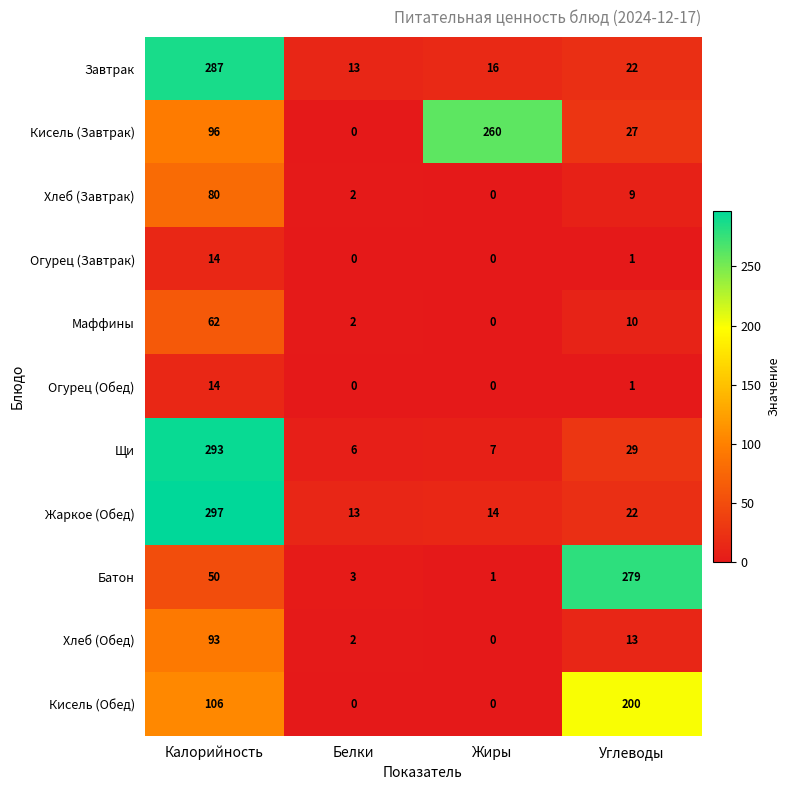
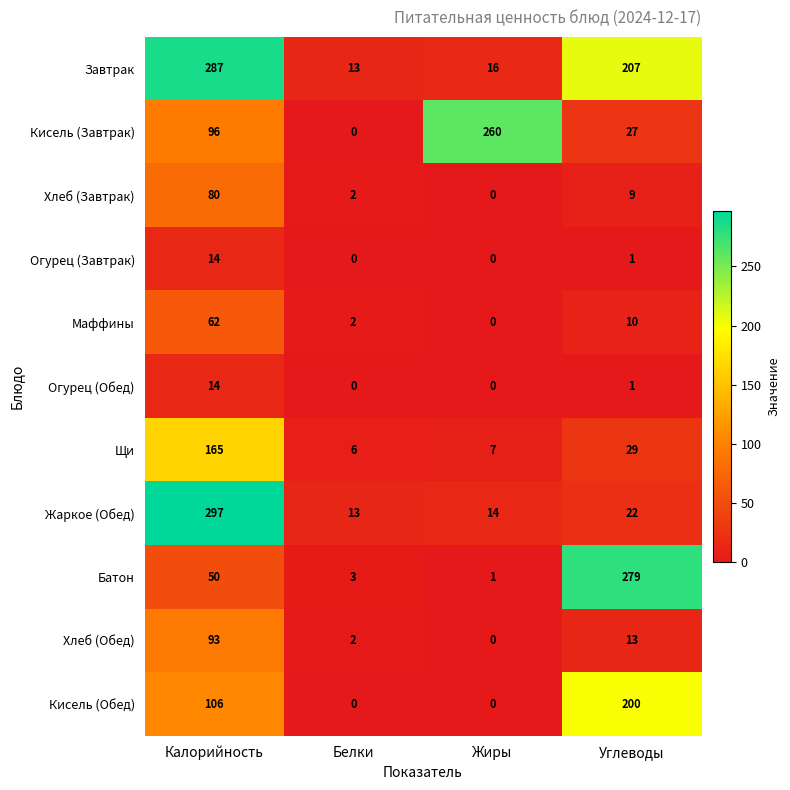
  {
    "Завтрак": {
      "Калорийность": 287,
      "Белки": 13,
      "Жиры": 16,
-     "Углеводы": 22
+     "Углеводы": 207
    },
    "Кисель (Завтрак)": {
      "Калорийность": 96,
      "Белки": 0,
      "Жиры": 260,
      "Углеводы": 27
    },
    "Хлеб (Завтрак)": {
      "Калорийность": 80,
      "Белки": 2,
      "Жиры": 0,
      "Углеводы": 9
    },
    "Огурец (Завтрак)": {
      "Калорийность": 14,
      "Белки": 0,
      "Жиры": 0,
      "Углеводы": 1
    },
    "Маффины": {
      "Калорийность": 62,
      "Белки": 2,
      "Жиры": 0,
      "Углеводы": 10
    },
    "Огурец (Обед)": {
      "Калорийность": 14,
      "Белки": 0,
      "Жиры": 0,
      "Углеводы": 1
    },
    "Щи": {
-     "Калорийность": 293,
+     "Калорийность": 165,
      "Белки": 6,
      "Жиры": 7,
      "Углеводы": 29
    },
    "Жаркое (Обед)": {
      "Калорийность": 297,
      "Белки": 13,
      "Жиры": 14,
      "Углеводы": 22
    },
    "Батон": {
      "Калорийность": 50,
      "Белки": 3,
      "Жиры": 1,
      "Углеводы": 279
    },
    "Хлеб (Обед)": {
      "Калорийность": 93,
      "Белки": 2,
      "Жиры": 0,
      "Углеводы": 13
    },
    "Кисель (Обед)": {
      "Калорийность": 106,
      "Белки": 0,
      "Жиры": 0,
      "Углеводы": 200
    }
  }
